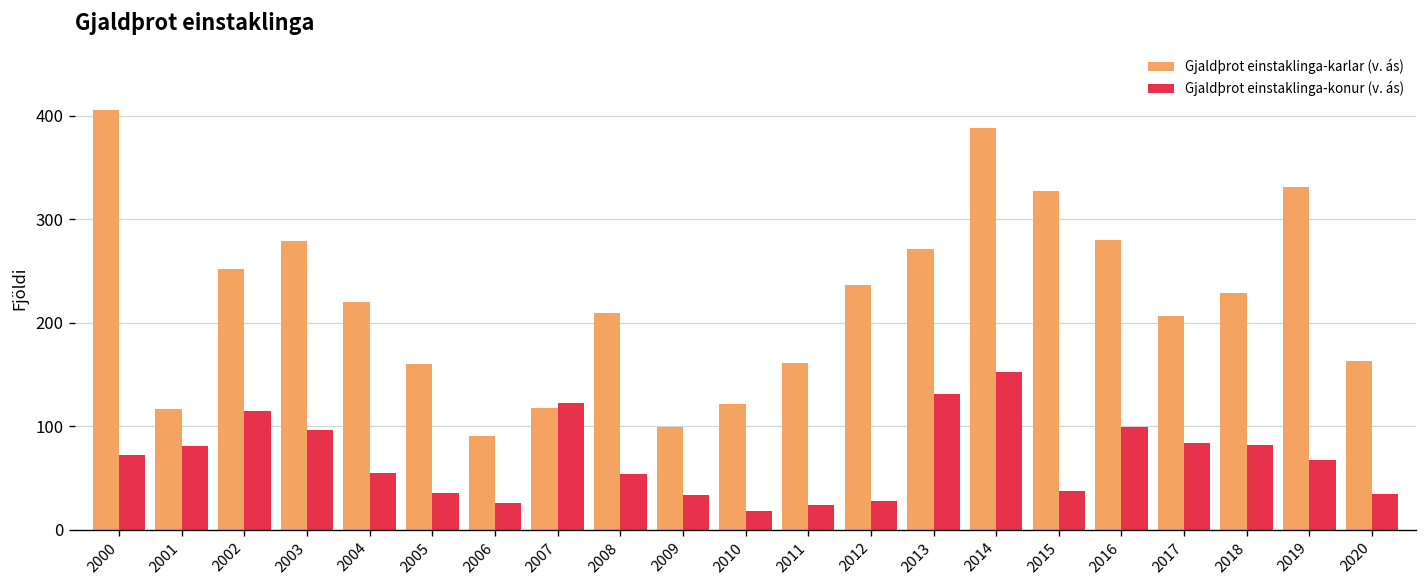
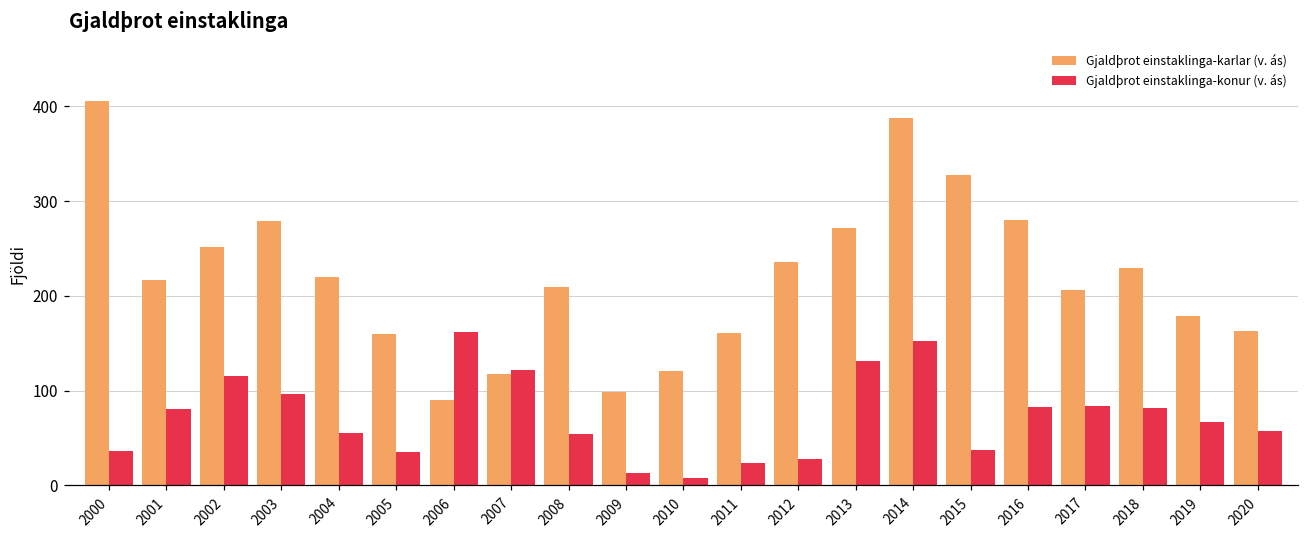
  {
    "Gjaldþrot einstaklinga-karlar (v. ás)": {
      "2000": 410,
-     "2001": 120,
+     "2001": 220,
      "2002": 250,
      "2003": 280,
      "2004": 220,
      "2005": 160,
      "2006": 90,
      "2007": 120,
      "2008": 210,
      "2009": 100,
      "2010": 120,
      "2011": 160,
      "2012": 240,
      "2013": 270,
      "2014": 390,
      "2015": 330,
      "2016": 280,
      "2017": 210,
      "2018": 230,
-     "2019": 330,
+     "2019": 180,
      "2020": 160
    },
    "Gjaldþrot einstaklinga-konur (v. ás)": {
-     "2000": 70,
+     "2000": 40,
      "2001": 80,
      "2002": 120,
      "2003": 100,
      "2004": 60,
      "2005": 40,
-     "2006": 30,
+     "2006": 160,
      "2007": 120,
      "2008": 50,
-     "2009": 30,
-     "2010": 20,
+     "2009": 10,
+     "2010": 10,
      "2011": 20,
      "2012": 30,
      "2013": 130,
      "2014": 150,
      "2015": 40,
-     "2016": 100,
+     "2016": 80,
      "2017": 80,
      "2018": 80,
      "2019": 70,
-     "2020": 30
+     "2020": 60
    }
  }
